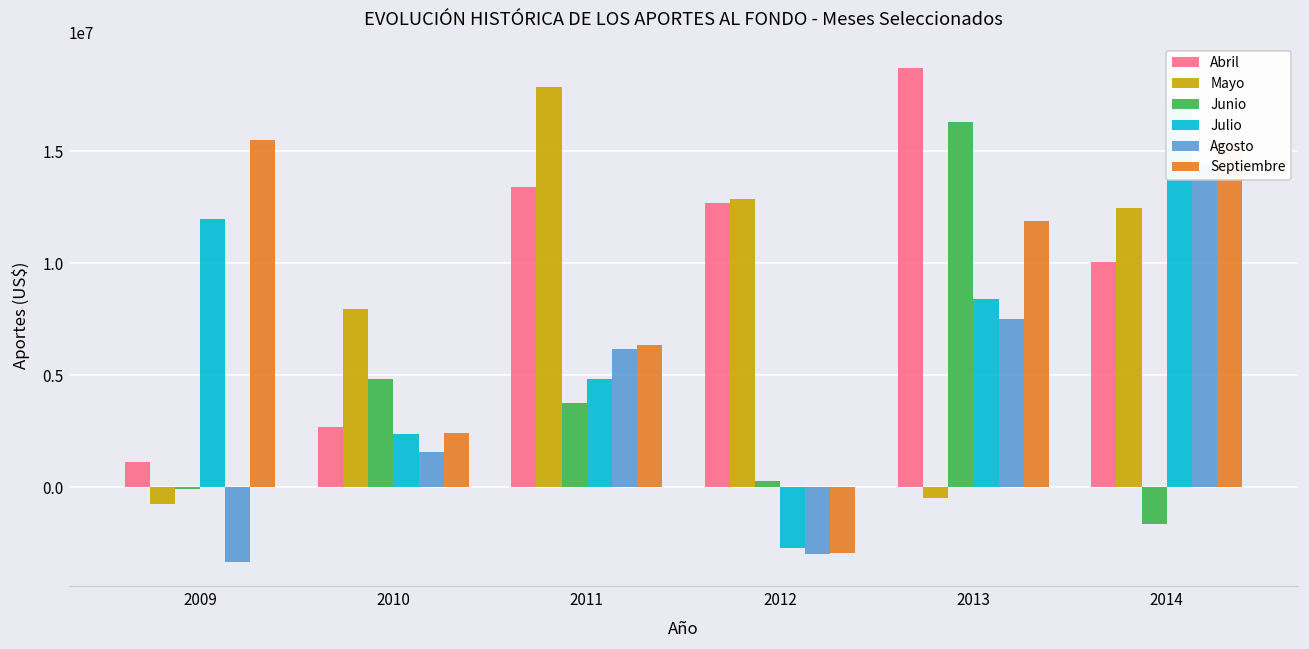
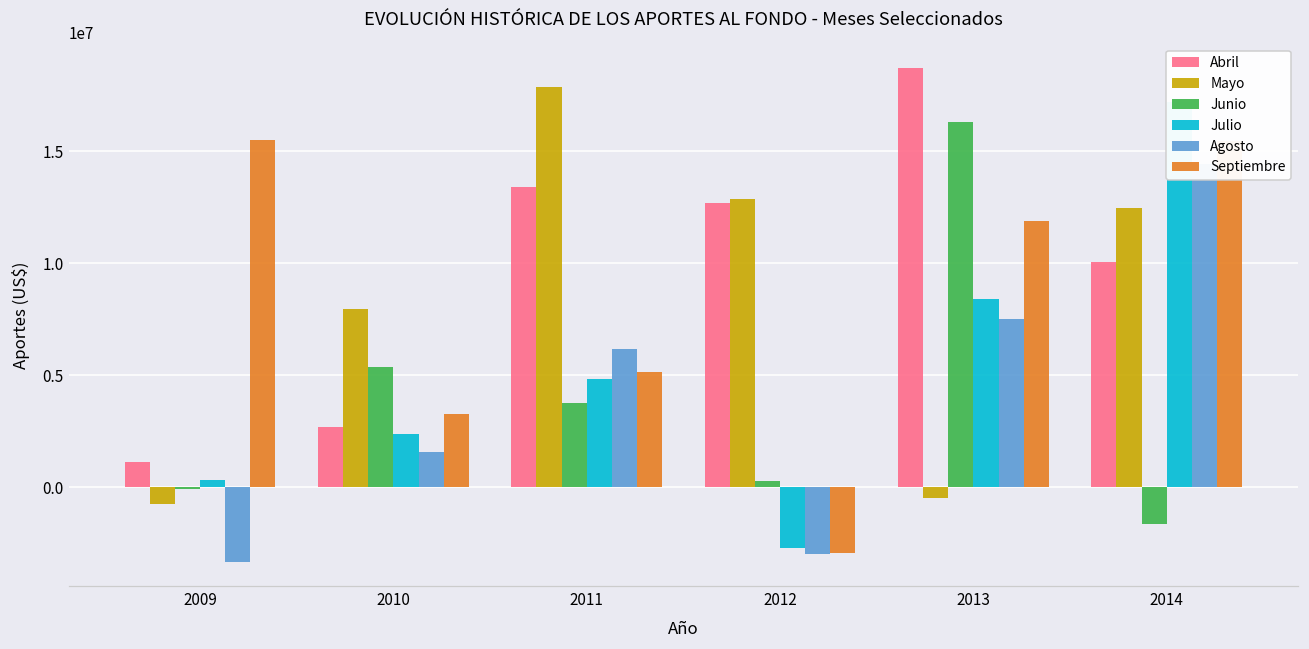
  {
    "Abril": {
      "2009": 1100000,
      "2010": 2700000,
      "2011": 13400000,
      "2012": 12700000,
      "2013": 18700000,
      "2014": 10100000
    },
    "Mayo": {
      "2009": -800000,
      "2010": 8000000,
      "2011": 17900000,
      "2012": 12900000,
      "2013": -500000,
      "2014": 12500000
    },
    "Junio": {
-     "2010": 4800000,
+     "2010": 5400000,
      "2011": 3800000,
      "2012": 300000,
      "2013": 16300000,
      "2014": -1600000
    },
    "Julio": {
-     "2009": 12000000,
+     "2009": 300000,
      "2010": 2400000,
      "2011": 4900000,
      "2012": -2700000,
      "2013": 8400000
    },
    "Agosto": {
      "2009": -3300000,
      "2010": 1600000,
      "2011": 6200000,
      "2012": -3000000,
      "2013": 7500000
    },
    "Septiembre": {
      "2009": 15500000,
-     "2010": 2400000,
-     "2011": 6300000,
+     "2010": 3300000,
+     "2011": 5100000,
      "2012": -2900000,
      "2013": 11900000
    }
  }
